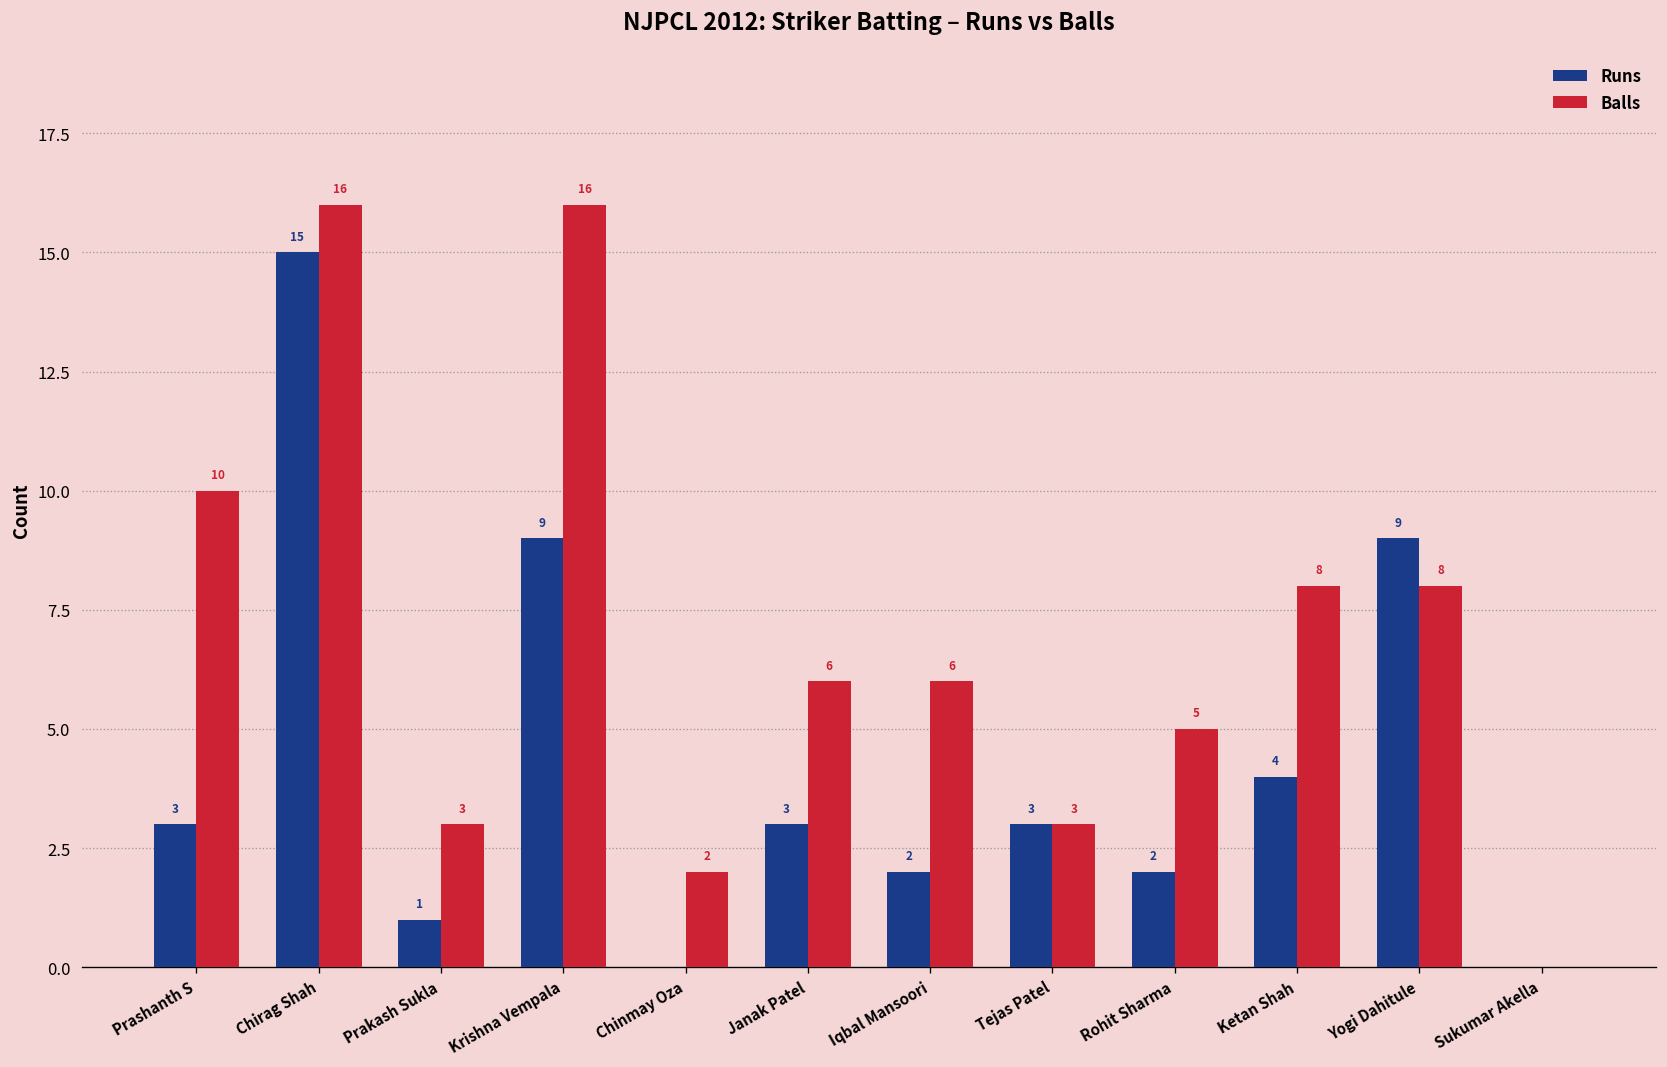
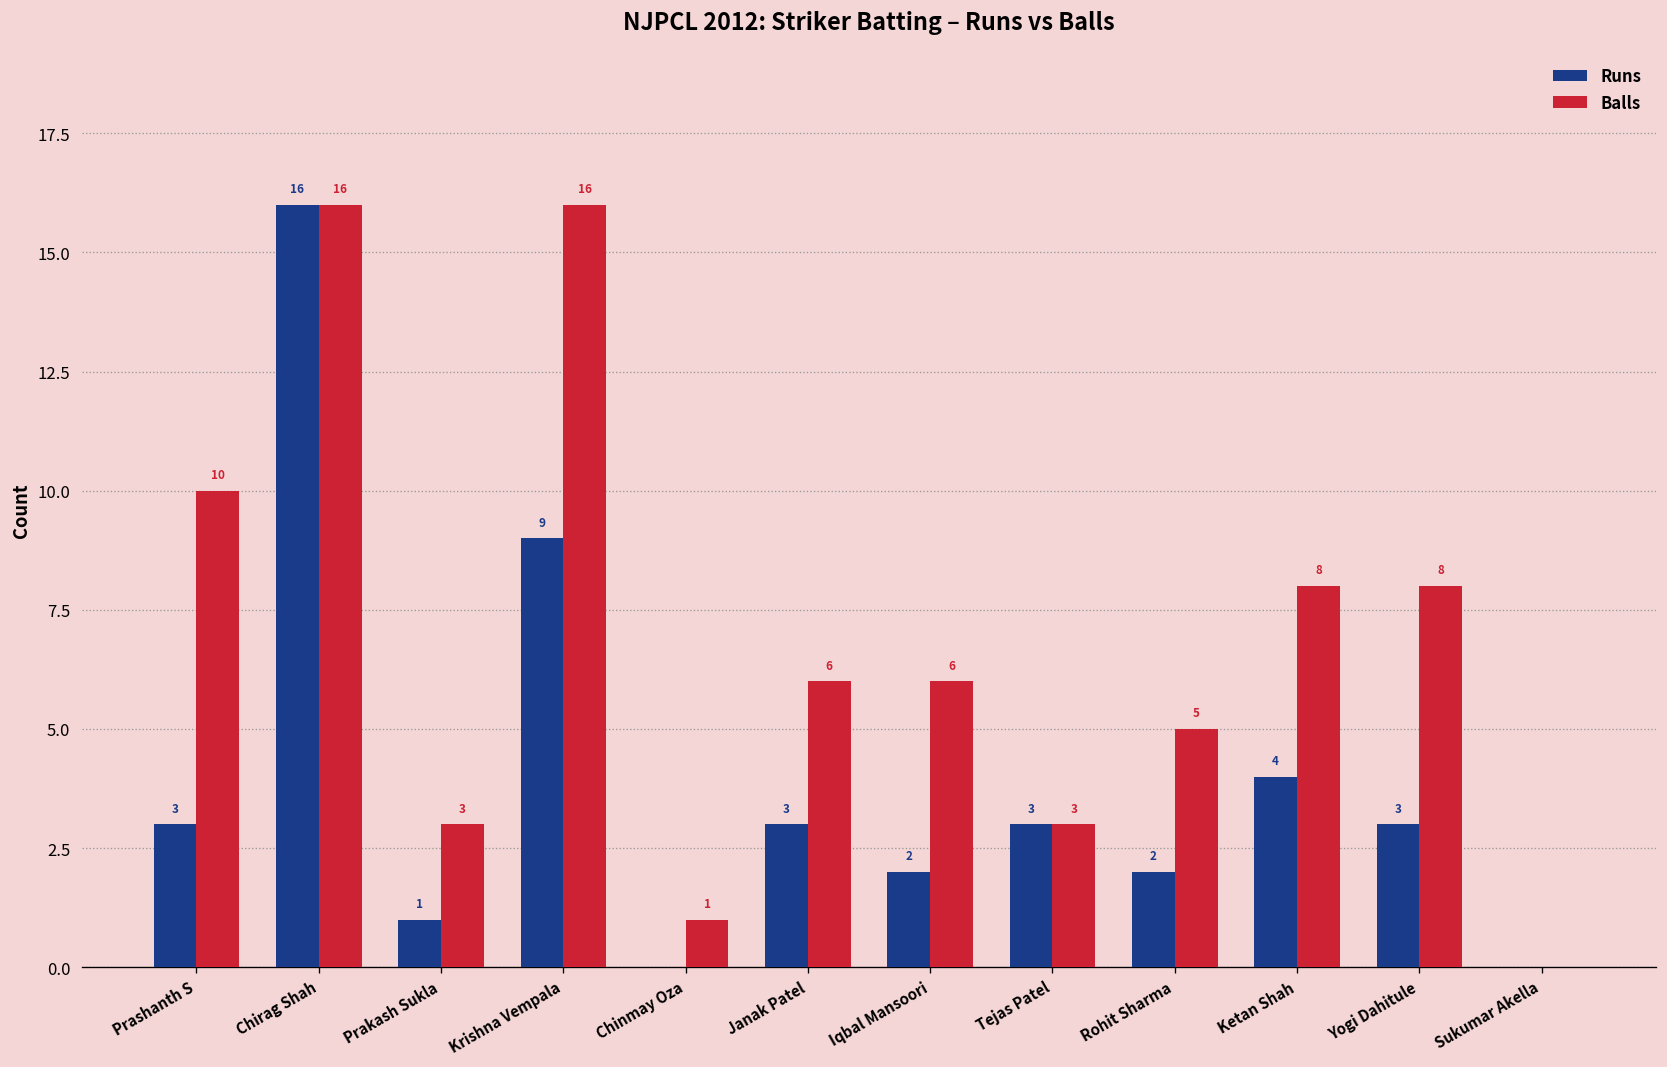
  {
    "Runs": {
      "Prashanth S": 3,
-     "Chirag Shah": 15,
+     "Chirag Shah": 16,
      "Prakash Sukla": 1,
      "Krishna Vempala": 9,
      "Janak Patel": 3,
      "Iqbal Mansoori": 2,
      "Tejas Patel": 3,
      "Rohit Sharma": 2,
      "Ketan Shah": 4,
-     "Yogi Dahitule": 9
+     "Yogi Dahitule": 3
    },
    "Balls": {
      "Prashanth S": 10,
      "Chirag Shah": 16,
      "Prakash Sukla": 3,
      "Krishna Vempala": 16,
-     "Chinmay Oza": 2,
+     "Chinmay Oza": 1,
      "Janak Patel": 6,
      "Iqbal Mansoori": 6,
      "Tejas Patel": 3,
      "Rohit Sharma": 5,
      "Ketan Shah": 8,
      "Yogi Dahitule": 8
    }
  }
